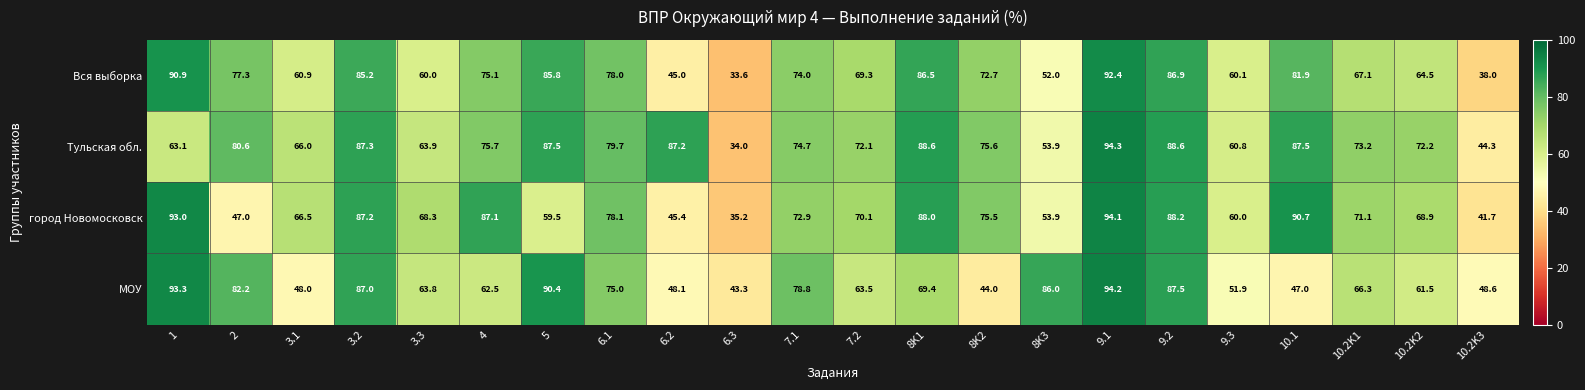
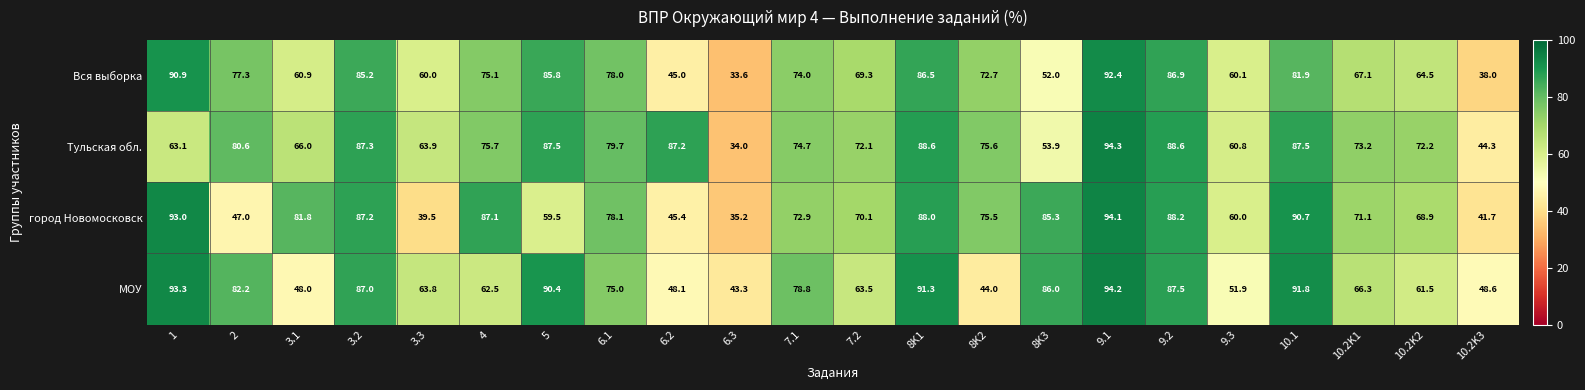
  {
    "Вся выборка": {
      "1": 90.9,
      "2": 77.3,
      "3.1": 60.9,
      "3.2": 85.2,
      "3.3": 60.0,
      "4": 75.1,
      "5": 85.8,
      "6.1": 78.0,
      "6.2": 45.0,
      "6.3": 33.6,
      "7.1": 74.0,
      "7.2": 69.3,
      "8K1": 86.5,
      "8K2": 72.7,
      "8K3": 52.0,
      "9.1": 92.4,
      "9.2": 86.9,
      "9.3": 60.1,
      "10.1": 81.9,
      "10.2K1": 67.1,
      "10.2K2": 64.5,
      "10.2K3": 38.0
    },
    "Тульская обл.": {
      "1": 63.1,
      "2": 80.6,
      "3.1": 66.0,
      "3.2": 87.3,
      "3.3": 63.9,
      "4": 75.7,
      "5": 87.5,
      "6.1": 79.7,
      "6.2": 87.2,
      "6.3": 34.0,
      "7.1": 74.7,
      "7.2": 72.1,
      "8K1": 88.6,
      "8K2": 75.6,
      "8K3": 53.9,
      "9.1": 94.3,
      "9.2": 88.6,
      "9.3": 60.8,
      "10.1": 87.5,
      "10.2K1": 73.2,
      "10.2K2": 72.2,
      "10.2K3": 44.3
    },
    "город Новомосковск": {
      "1": 93.0,
      "2": 47.0,
-     "3.1": 66.5,
+     "3.1": 81.8,
      "3.2": 87.2,
-     "3.3": 68.3,
+     "3.3": 39.5,
      "4": 87.1,
      "5": 59.5,
      "6.1": 78.1,
      "6.2": 45.4,
      "6.3": 35.2,
      "7.1": 72.9,
      "7.2": 70.1,
      "8K1": 88.0,
      "8K2": 75.5,
-     "8K3": 53.9,
+     "8K3": 85.3,
      "9.1": 94.1,
      "9.2": 88.2,
      "9.3": 60.0,
      "10.1": 90.7,
      "10.2K1": 71.1,
      "10.2K2": 68.9,
      "10.2K3": 41.7
    },
    "МОУ": {
      "1": 93.3,
      "2": 82.2,
      "3.1": 48.0,
      "3.2": 87.0,
      "3.3": 63.8,
      "4": 62.5,
      "5": 90.4,
      "6.1": 75.0,
      "6.2": 48.1,
      "6.3": 43.3,
      "7.1": 78.8,
      "7.2": 63.5,
-     "8K1": 69.4,
+     "8K1": 91.3,
      "8K2": 44.0,
      "8K3": 86.0,
      "9.1": 94.2,
      "9.2": 87.5,
      "9.3": 51.9,
-     "10.1": 47.0,
+     "10.1": 91.8,
      "10.2K1": 66.3,
      "10.2K2": 61.5,
      "10.2K3": 48.6
    }
  }
